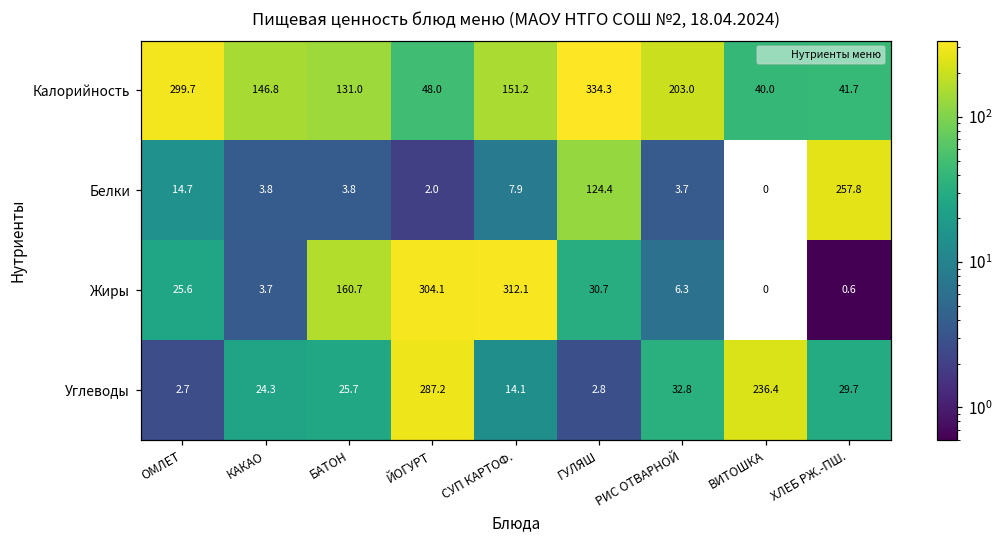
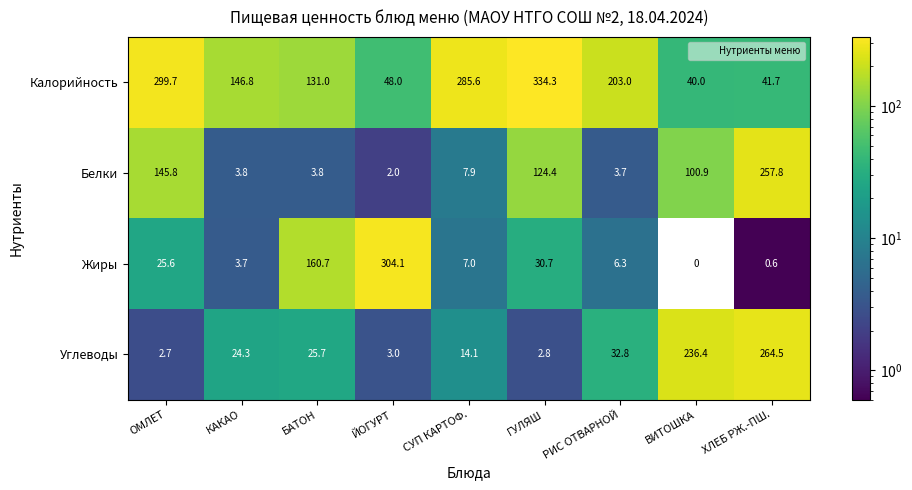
  {
    "Калорийность": {
      "ОМЛЕТ": 299.7,
      "КАКАО": 146.8,
      "БАТОН": 131.0,
      "ЙОГУРТ": 48.0,
-     "СУП КАРТОФ.": 151.2,
+     "СУП КАРТОФ.": 285.6,
      "ГУЛЯШ": 334.3,
      "РИС ОТВАРНОЙ": 203.0,
      "ВИТОШКА": 40.0,
      "ХЛЕБ РЖ.-ПШ.": 41.7
    },
    "Белки": {
-     "ОМЛЕТ": 14.7,
+     "ОМЛЕТ": 145.8,
      "КАКАО": 3.8,
      "БАТОН": 3.8,
      "ЙОГУРТ": 2.0,
      "СУП КАРТОФ.": 7.9,
      "ГУЛЯШ": 124.4,
      "РИС ОТВАРНОЙ": 3.7,
-     "ВИТОШКА": 0,
+     "ВИТОШКА": 100.9,
      "ХЛЕБ РЖ.-ПШ.": 257.8
    },
    "Жиры": {
      "ОМЛЕТ": 25.6,
      "КАКАО": 3.7,
      "БАТОН": 160.7,
      "ЙОГУРТ": 304.1,
-     "СУП КАРТОФ.": 312.1,
+     "СУП КАРТОФ.": 7.0,
      "ГУЛЯШ": 30.7,
      "РИС ОТВАРНОЙ": 6.3,
      "ВИТОШКА": 0,
      "ХЛЕБ РЖ.-ПШ.": 0.6
    },
    "Углеводы": {
      "ОМЛЕТ": 2.7,
      "КАКАО": 24.3,
      "БАТОН": 25.7,
-     "ЙОГУРТ": 287.2,
+     "ЙОГУРТ": 3.0,
      "СУП КАРТОФ.": 14.1,
      "ГУЛЯШ": 2.8,
      "РИС ОТВАРНОЙ": 32.8,
      "ВИТОШКА": 236.4,
-     "ХЛЕБ РЖ.-ПШ.": 29.7
+     "ХЛЕБ РЖ.-ПШ.": 264.5
    }
  }
